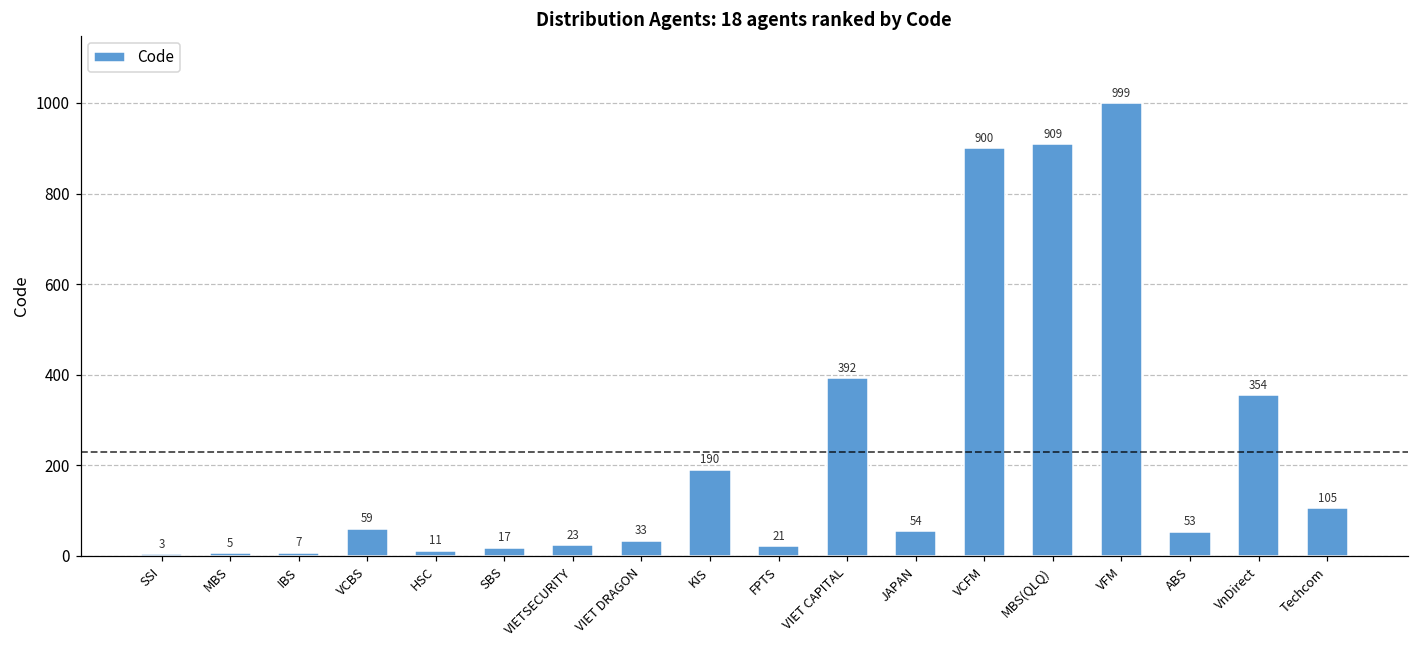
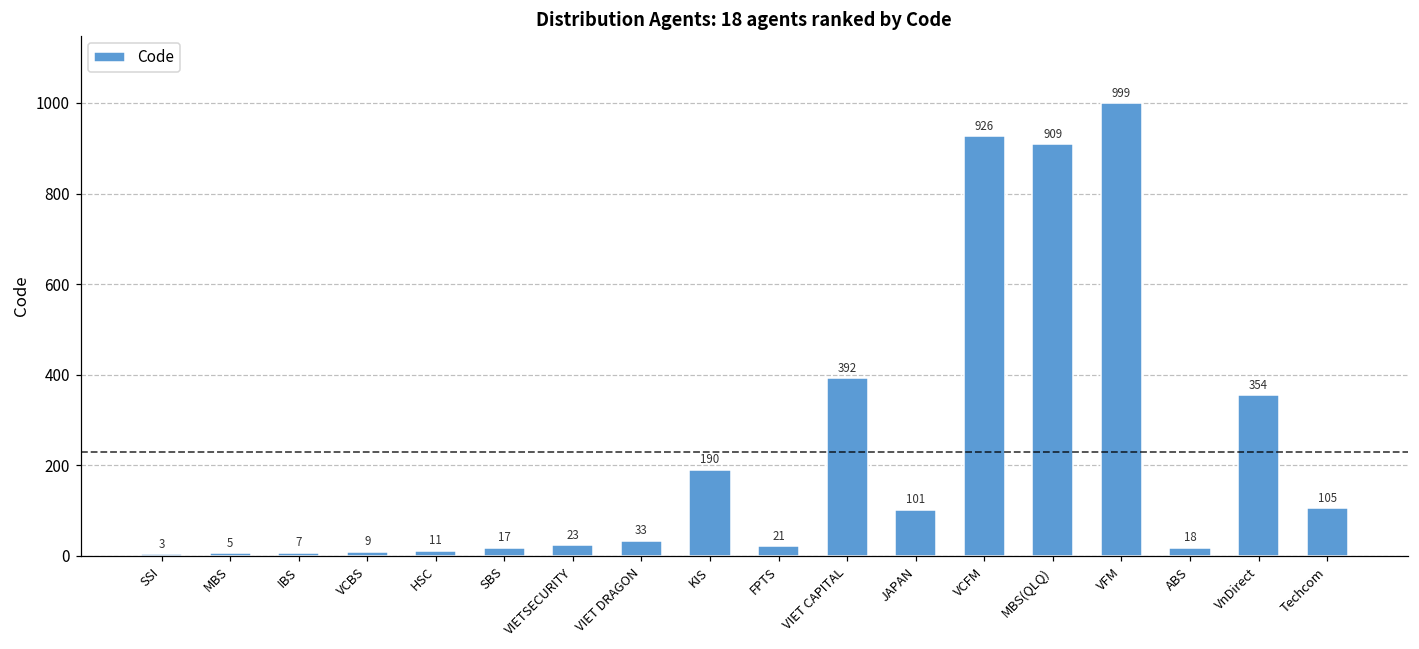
  {
    "SSI": 3,
    "MBS": 5,
    "IBS": 7,
-   "VCBS": 59,
+   "VCBS": 9,
    "HSC": 11,
    "SBS": 17,
    "VIETSECURITY": 23,
    "VIET DRAGON": 33,
    "KIS": 190,
    "FPTS": 21,
    "VIET CAPITAL": 392,
-   "JAPAN": 54,
-   "VCFM": 900,
+   "JAPAN": 101,
+   "VCFM": 926,
    "MBS(QLQ)": 909,
    "VFM": 999,
-   "ABS": 53,
+   "ABS": 18,
    "VnDirect": 354,
    "Techcom": 105
  }
